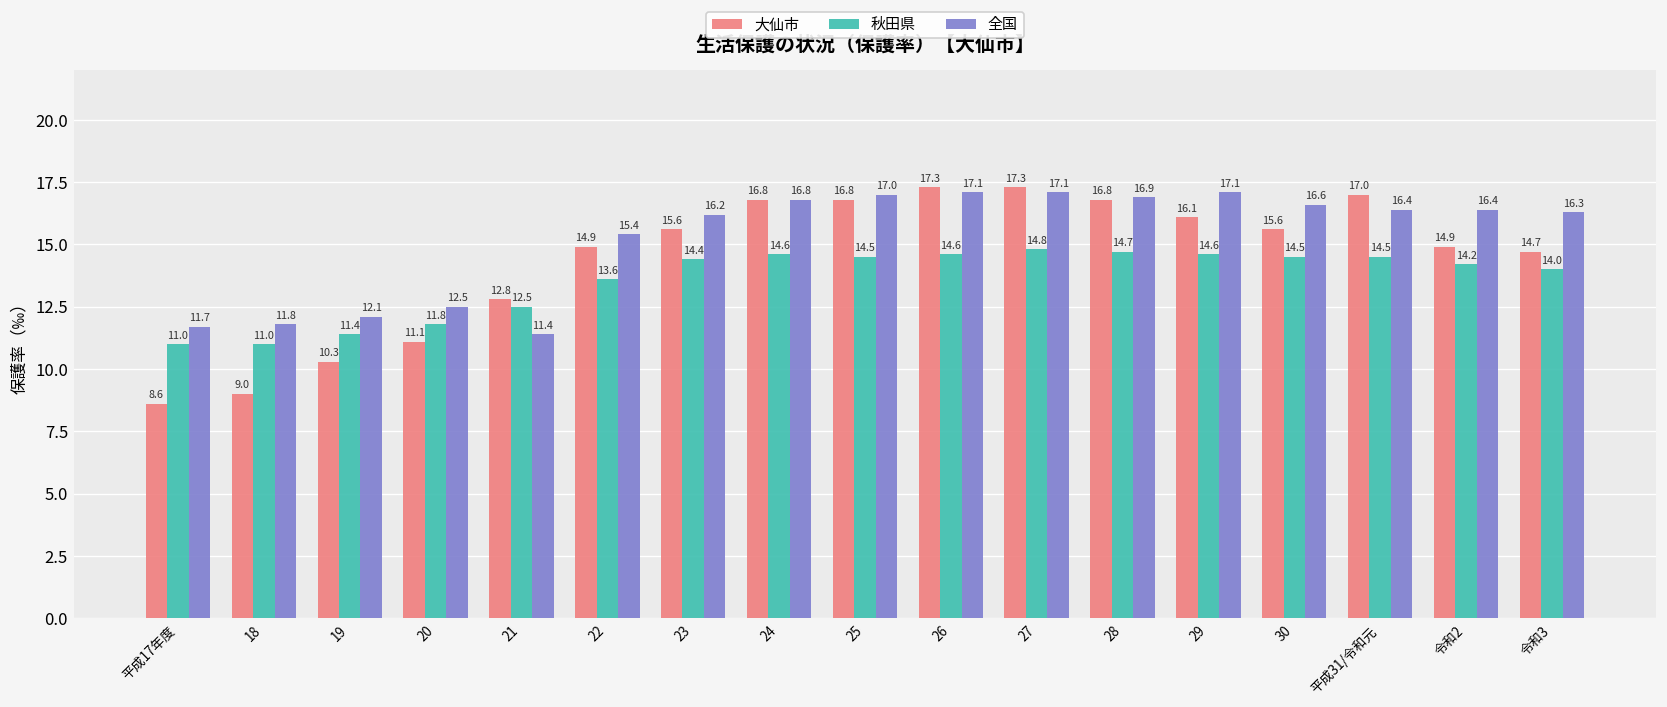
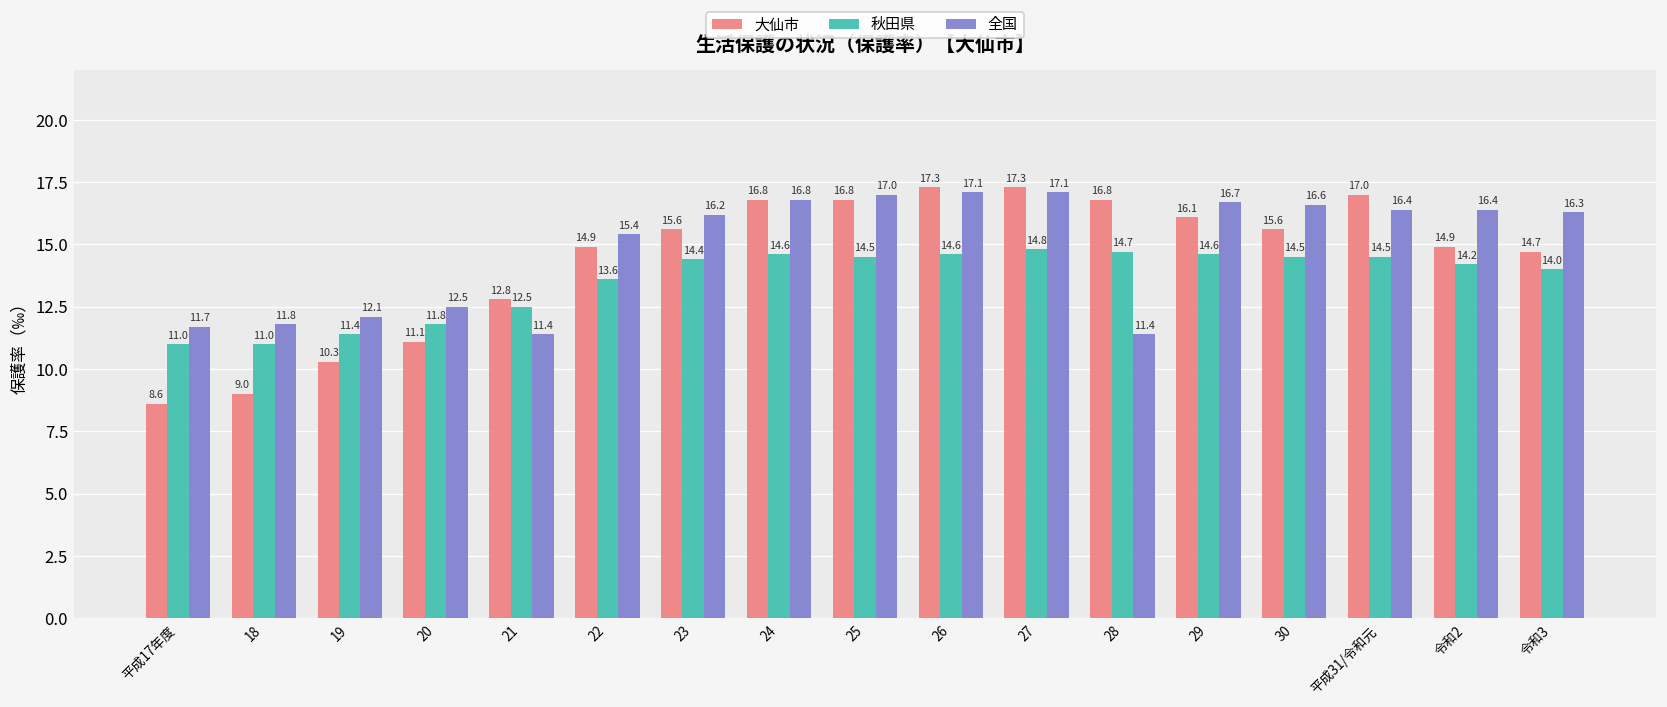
  {
    "大仙市": {
      "平成17年度": 8.6,
      "18": 9.0,
      "19": 10.3,
      "20": 11.1,
      "21": 12.8,
      "22": 14.9,
      "23": 15.6,
      "24": 16.8,
      "25": 16.8,
      "26": 17.3,
      "27": 17.3,
      "28": 16.8,
      "29": 16.1,
      "30": 15.6,
      "平成31/令和元": 17.0,
      "令和2": 14.9,
      "令和3": 14.7
    },
    "秋田県": {
      "平成17年度": 11.0,
      "18": 11.0,
      "19": 11.4,
      "20": 11.8,
      "21": 12.5,
      "22": 13.6,
      "23": 14.4,
      "24": 14.6,
      "25": 14.5,
      "26": 14.6,
      "27": 14.8,
      "28": 14.7,
      "29": 14.6,
      "30": 14.5,
      "平成31/令和元": 14.5,
      "令和2": 14.2,
      "令和3": 14.0
    },
    "全国": {
      "平成17年度": 11.7,
      "18": 11.8,
      "19": 12.1,
      "20": 12.5,
      "21": 11.4,
      "22": 15.4,
      "23": 16.2,
      "24": 16.8,
      "25": 17.0,
      "26": 17.1,
      "27": 17.1,
-     "28": 16.9,
-     "29": 17.1,
+     "28": 11.4,
+     "29": 16.7,
      "30": 16.6,
      "平成31/令和元": 16.4,
      "令和2": 16.4,
      "令和3": 16.3
    }
  }
